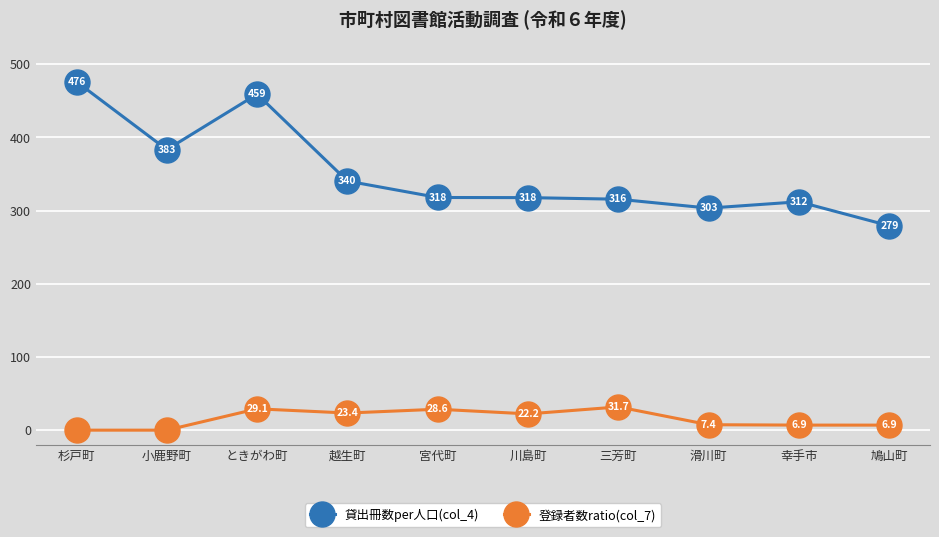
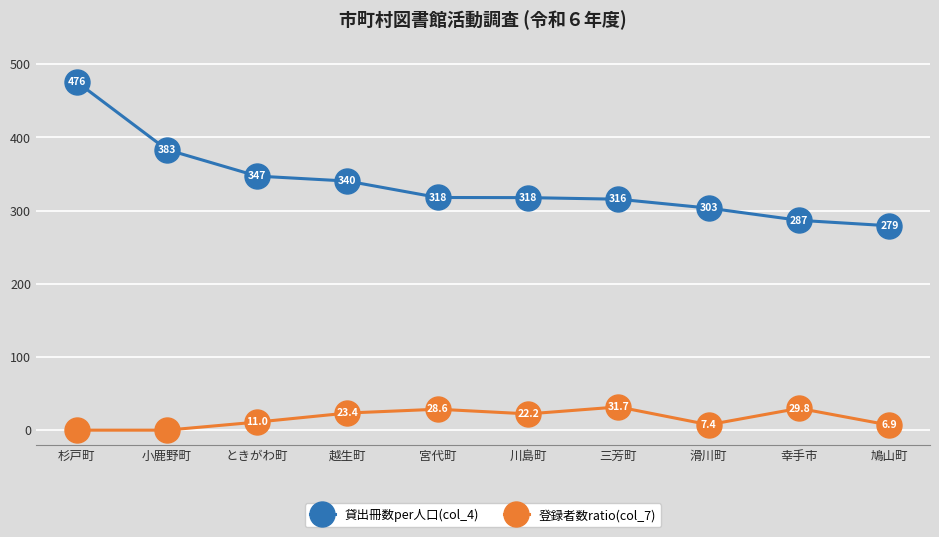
  {
    "貸出冊数per人口(col_4)": {
      "杉戸町": 476,
      "小鹿野町": 383,
-     "ときがわ町": 459,
+     "ときがわ町": 347,
      "越生町": 340,
      "宮代町": 318,
      "川島町": 318,
      "三芳町": 316,
      "滑川町": 303,
-     "幸手市": 312,
+     "幸手市": 287,
      "鳩山町": 279
    },
    "登録者数ratio(col_7)": {
-     "ときがわ町": 29.1,
+     "ときがわ町": 11.0,
      "越生町": 23.4,
      "宮代町": 28.6,
      "川島町": 22.2,
      "三芳町": 31.7,
      "滑川町": 7.4,
-     "幸手市": 6.9,
+     "幸手市": 29.8,
      "鳩山町": 6.9
    }
  }
